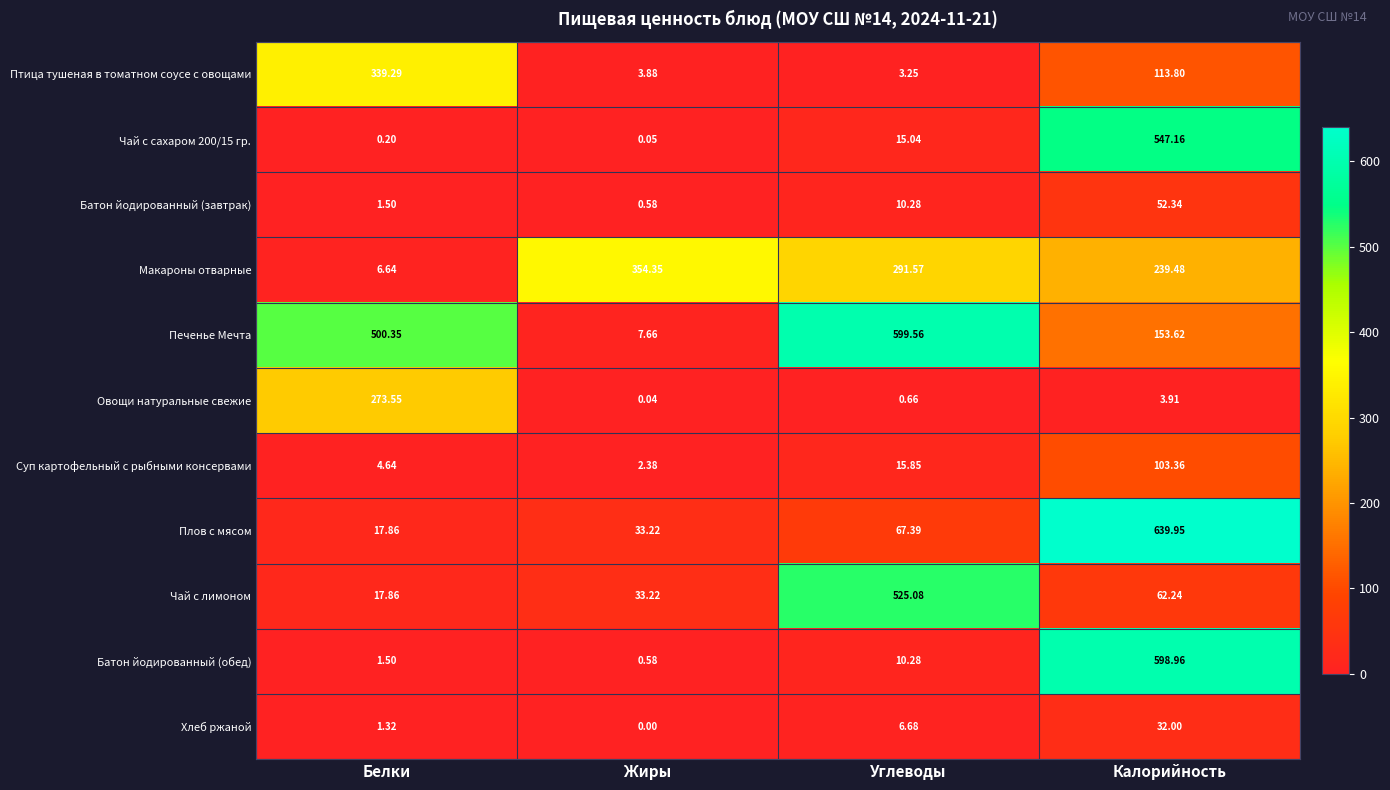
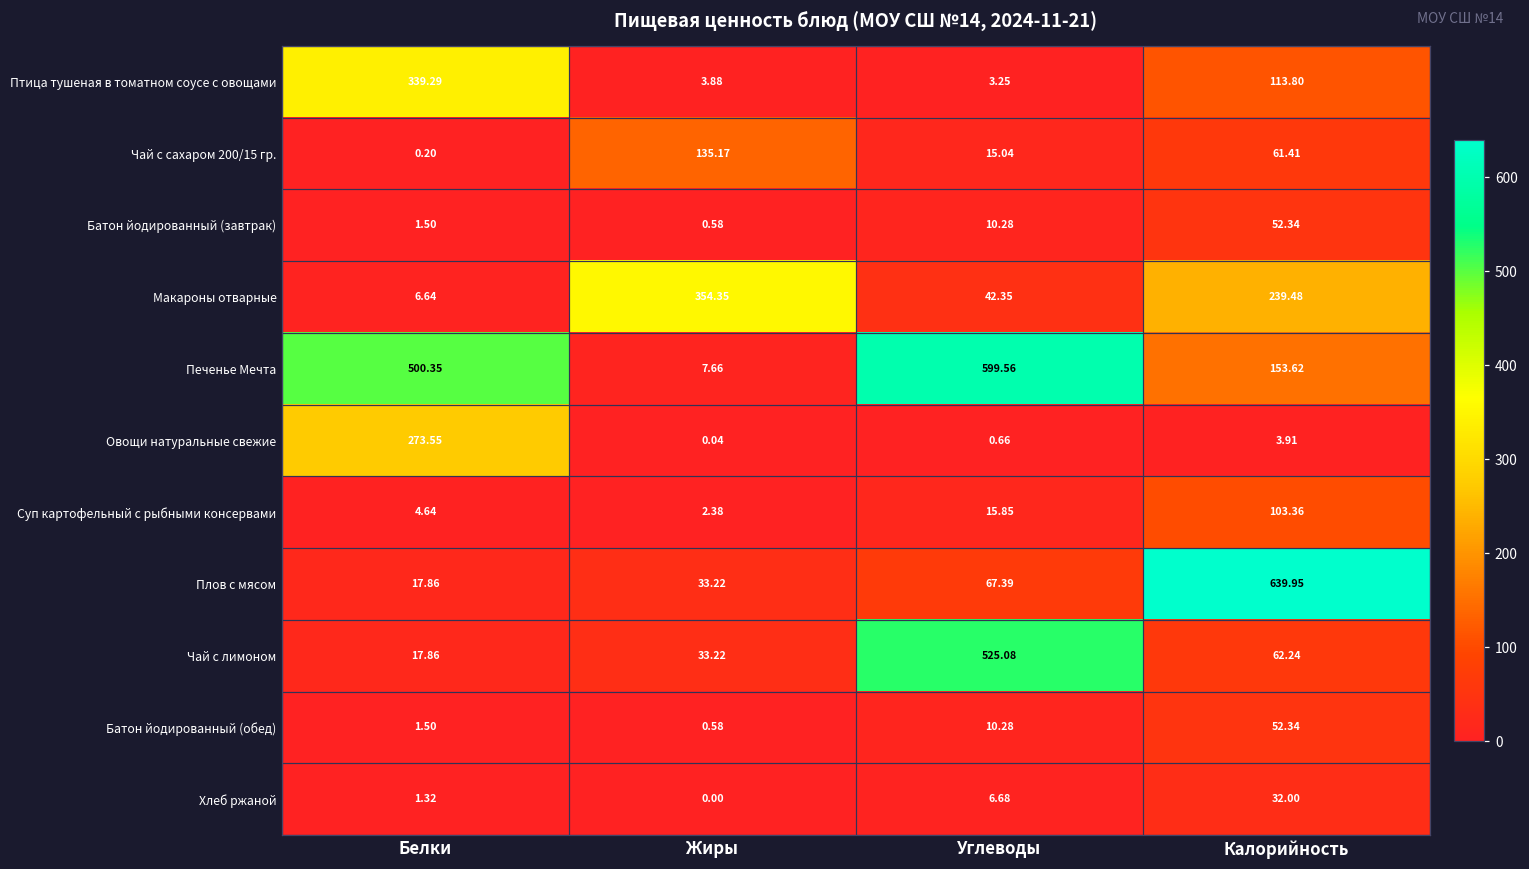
  {
    "Птица тушеная в томатном соусе с овощами": {
      "Белки": 339.29,
      "Жиры": 3.88,
      "Углеводы": 3.25,
      "Калорийность": 113.80
    },
    "Чай с сахаром 200/15 гр.": {
      "Белки": 0.20,
-     "Жиры": 0.05,
+     "Жиры": 135.17,
      "Углеводы": 15.04,
-     "Калорийность": 547.16
+     "Калорийность": 61.41
    },
    "Батон йодированный (завтрак)": {
      "Белки": 1.50,
      "Жиры": 0.58,
      "Углеводы": 10.28,
      "Калорийность": 52.34
    },
    "Макароны отварные": {
      "Белки": 6.64,
      "Жиры": 354.35,
-     "Углеводы": 291.57,
+     "Углеводы": 42.35,
      "Калорийность": 239.48
    },
    "Печенье Мечта": {
      "Белки": 500.35,
      "Жиры": 7.66,
      "Углеводы": 599.56,
      "Калорийность": 153.62
    },
    "Овощи натуральные свежие": {
      "Белки": 273.55,
      "Жиры": 0.04,
      "Углеводы": 0.66,
      "Калорийность": 3.91
    },
    "Суп картофельный с рыбными консервами": {
      "Белки": 4.64,
      "Жиры": 2.38,
      "Углеводы": 15.85,
      "Калорийность": 103.36
    },
    "Плов с мясом": {
      "Белки": 17.86,
      "Жиры": 33.22,
      "Углеводы": 67.39,
      "Калорийность": 639.95
    },
    "Чай с лимоном": {
      "Белки": 17.86,
      "Жиры": 33.22,
      "Углеводы": 525.08,
      "Калорийность": 62.24
    },
    "Батон йодированный (обед)": {
      "Белки": 1.50,
      "Жиры": 0.58,
      "Углеводы": 10.28,
-     "Калорийность": 598.96
+     "Калорийность": 52.34
    },
    "Хлеб ржаной": {
      "Белки": 1.32,
      "Жиры": 0.00,
      "Углеводы": 6.68,
      "Калорийность": 32.00
    }
  }
